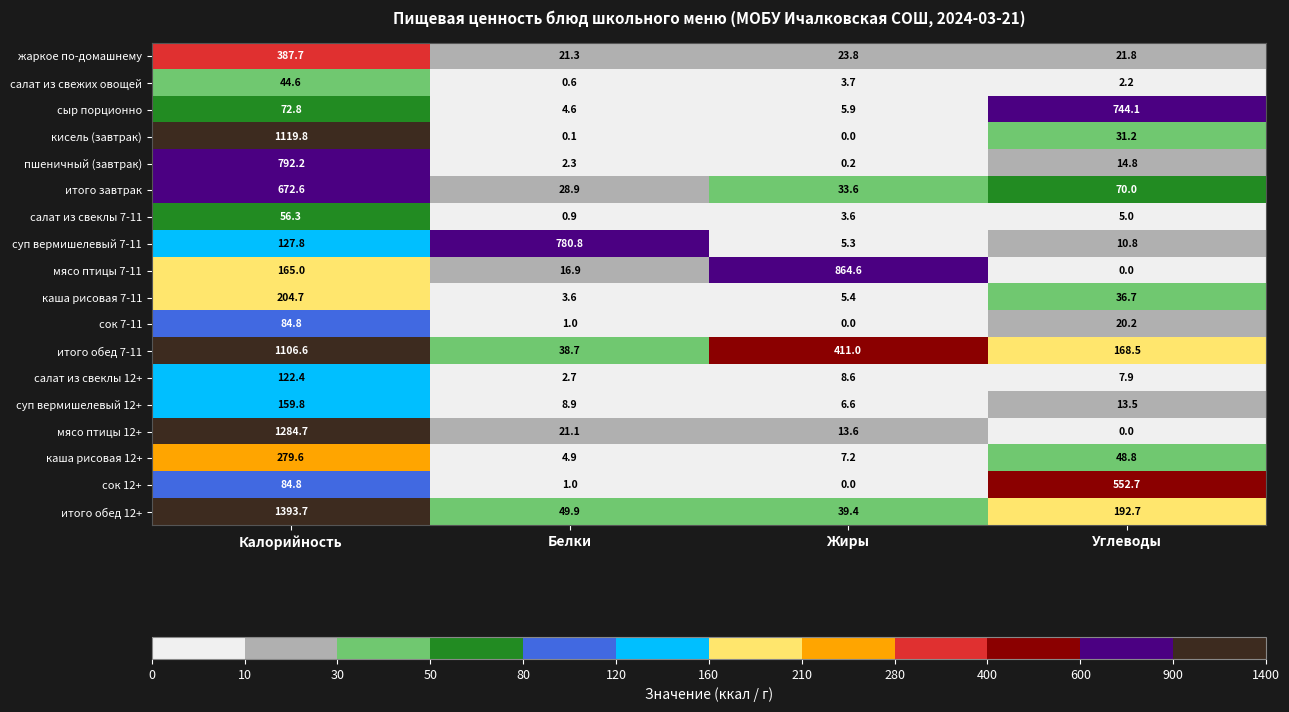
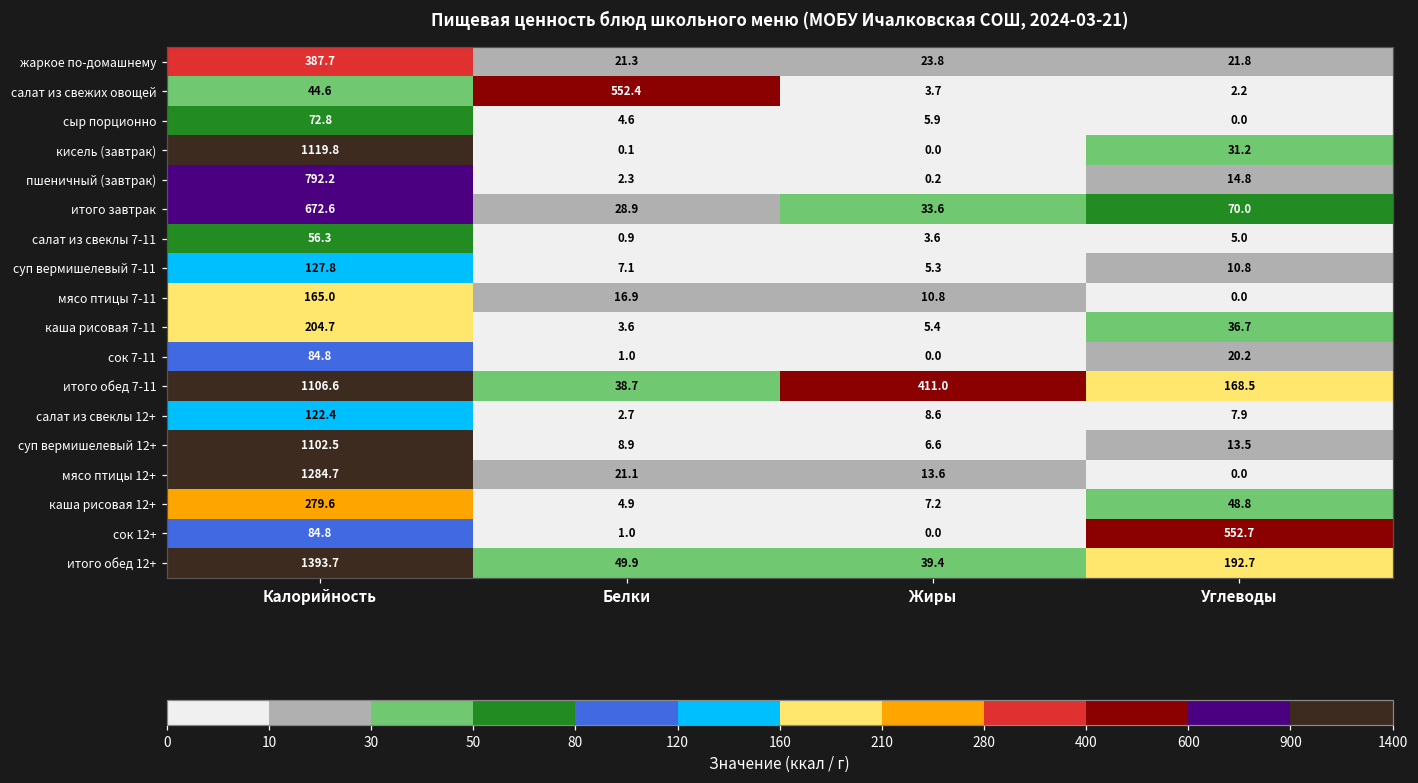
  {
    "жаркое по-домашнему": {
      "Калорийность": 387.7,
      "Белки": 21.3,
      "Жиры": 23.8,
      "Углеводы": 21.8
    },
    "салат из свежих овощей": {
      "Калорийность": 44.6,
-     "Белки": 0.6,
+     "Белки": 552.4,
      "Жиры": 3.7,
      "Углеводы": 2.2
    },
    "сыр порционно": {
      "Калорийность": 72.8,
      "Белки": 4.6,
      "Жиры": 5.9,
-     "Углеводы": 744.1
+     "Углеводы": 0.0
    },
    "кисель (завтрак)": {
      "Калорийность": 1119.8,
      "Белки": 0.1,
      "Жиры": 0.0,
      "Углеводы": 31.2
    },
    "пшеничный (завтрак)": {
      "Калорийность": 792.2,
      "Белки": 2.3,
      "Жиры": 0.2,
      "Углеводы": 14.8
    },
    "итого завтрак": {
      "Калорийность": 672.6,
      "Белки": 28.9,
      "Жиры": 33.6,
      "Углеводы": 70.0
    },
    "салат из свеклы 7-11": {
      "Калорийность": 56.3,
      "Белки": 0.9,
      "Жиры": 3.6,
      "Углеводы": 5.0
    },
    "суп вермишелевый 7-11": {
      "Калорийность": 127.8,
-     "Белки": 780.8,
+     "Белки": 7.1,
      "Жиры": 5.3,
      "Углеводы": 10.8
    },
    "мясо птицы 7-11": {
      "Калорийность": 165.0,
      "Белки": 16.9,
-     "Жиры": 864.6,
+     "Жиры": 10.8,
      "Углеводы": 0.0
    },
    "каша рисовая 7-11": {
      "Калорийность": 204.7,
      "Белки": 3.6,
      "Жиры": 5.4,
      "Углеводы": 36.7
    },
    "сок 7-11": {
      "Калорийность": 84.8,
      "Белки": 1.0,
      "Жиры": 0.0,
      "Углеводы": 20.2
    },
    "итого обед 7-11": {
      "Калорийность": 1106.6,
      "Белки": 38.7,
      "Жиры": 411.0,
      "Углеводы": 168.5
    },
    "салат из свеклы 12+": {
      "Калорийность": 122.4,
      "Белки": 2.7,
      "Жиры": 8.6,
      "Углеводы": 7.9
    },
    "суп вермишелевый 12+": {
-     "Калорийность": 159.8,
+     "Калорийность": 1102.5,
      "Белки": 8.9,
      "Жиры": 6.6,
      "Углеводы": 13.5
    },
    "мясо птицы 12+": {
      "Калорийность": 1284.7,
      "Белки": 21.1,
      "Жиры": 13.6,
      "Углеводы": 0.0
    },
    "каша рисовая 12+": {
      "Калорийность": 279.6,
      "Белки": 4.9,
      "Жиры": 7.2,
      "Углеводы": 48.8
    },
    "сок 12+": {
      "Калорийность": 84.8,
      "Белки": 1.0,
      "Жиры": 0.0,
      "Углеводы": 552.7
    },
    "итого обед 12+": {
      "Калорийность": 1393.7,
      "Белки": 49.9,
      "Жиры": 39.4,
      "Углеводы": 192.7
    }
  }
